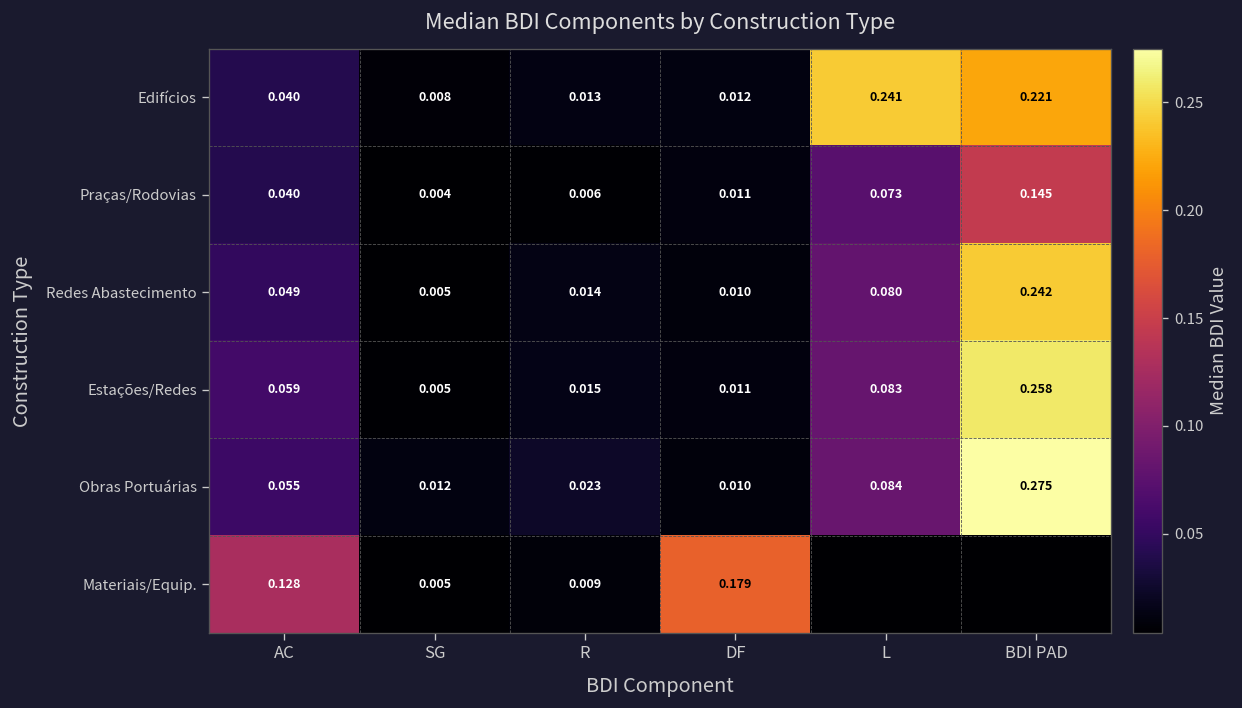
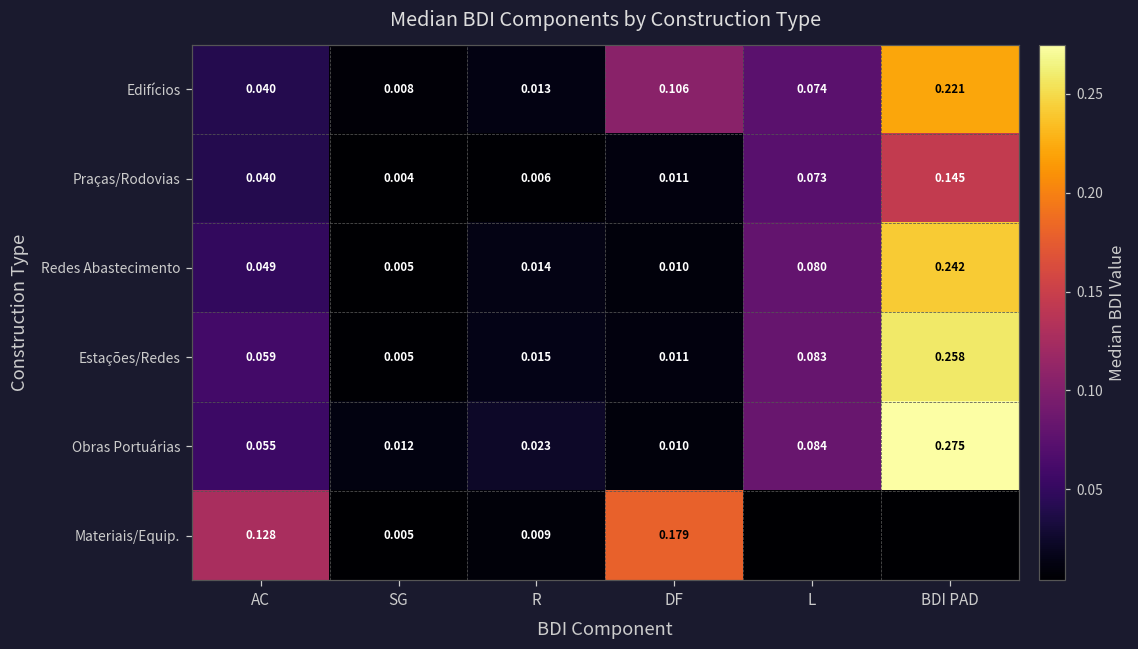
  {
    "Edifícios": {
      "AC": 0.040,
      "SG": 0.008,
      "R": 0.013,
-     "DF": 0.012,
-     "L": 0.241,
+     "DF": 0.106,
+     "L": 0.074,
      "BDI PAD": 0.221
    },
    "Praças/Rodovias": {
      "AC": 0.040,
      "SG": 0.004,
      "R": 0.006,
      "DF": 0.011,
      "L": 0.073,
      "BDI PAD": 0.145
    },
    "Redes Abastecimento": {
      "AC": 0.049,
      "SG": 0.005,
      "R": 0.014,
      "DF": 0.010,
      "L": 0.080,
      "BDI PAD": 0.242
    },
    "Estações/Redes": {
      "AC": 0.059,
      "SG": 0.005,
      "R": 0.015,
      "DF": 0.011,
      "L": 0.083,
      "BDI PAD": 0.258
    },
    "Obras Portuárias": {
      "AC": 0.055,
      "SG": 0.012,
      "R": 0.023,
      "DF": 0.010,
      "L": 0.084,
      "BDI PAD": 0.275
    },
    "Materiais/Equip.": {
      "AC": 0.128,
      "SG": 0.005,
      "R": 0.009,
      "DF": 0.179
    }
  }
